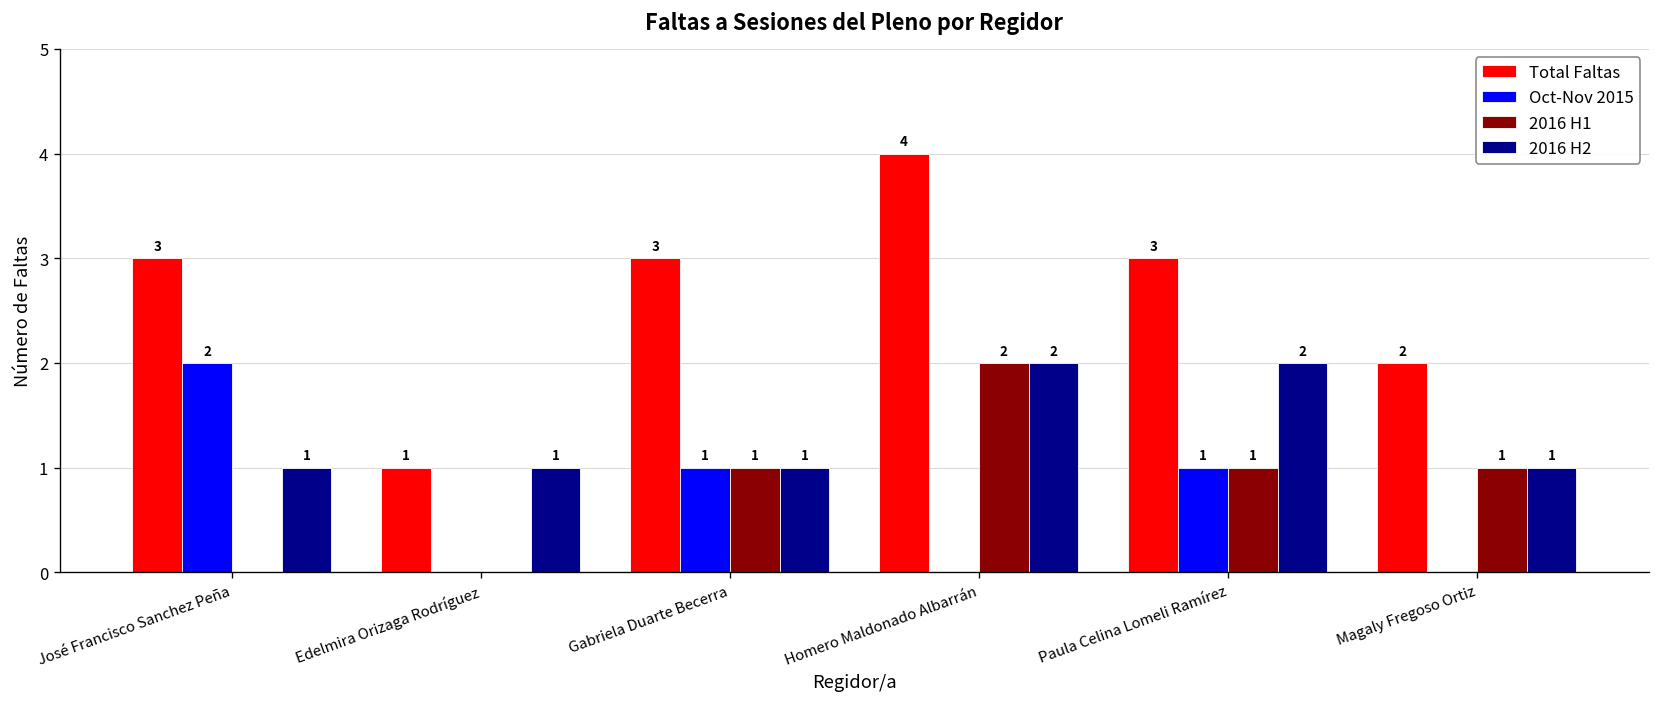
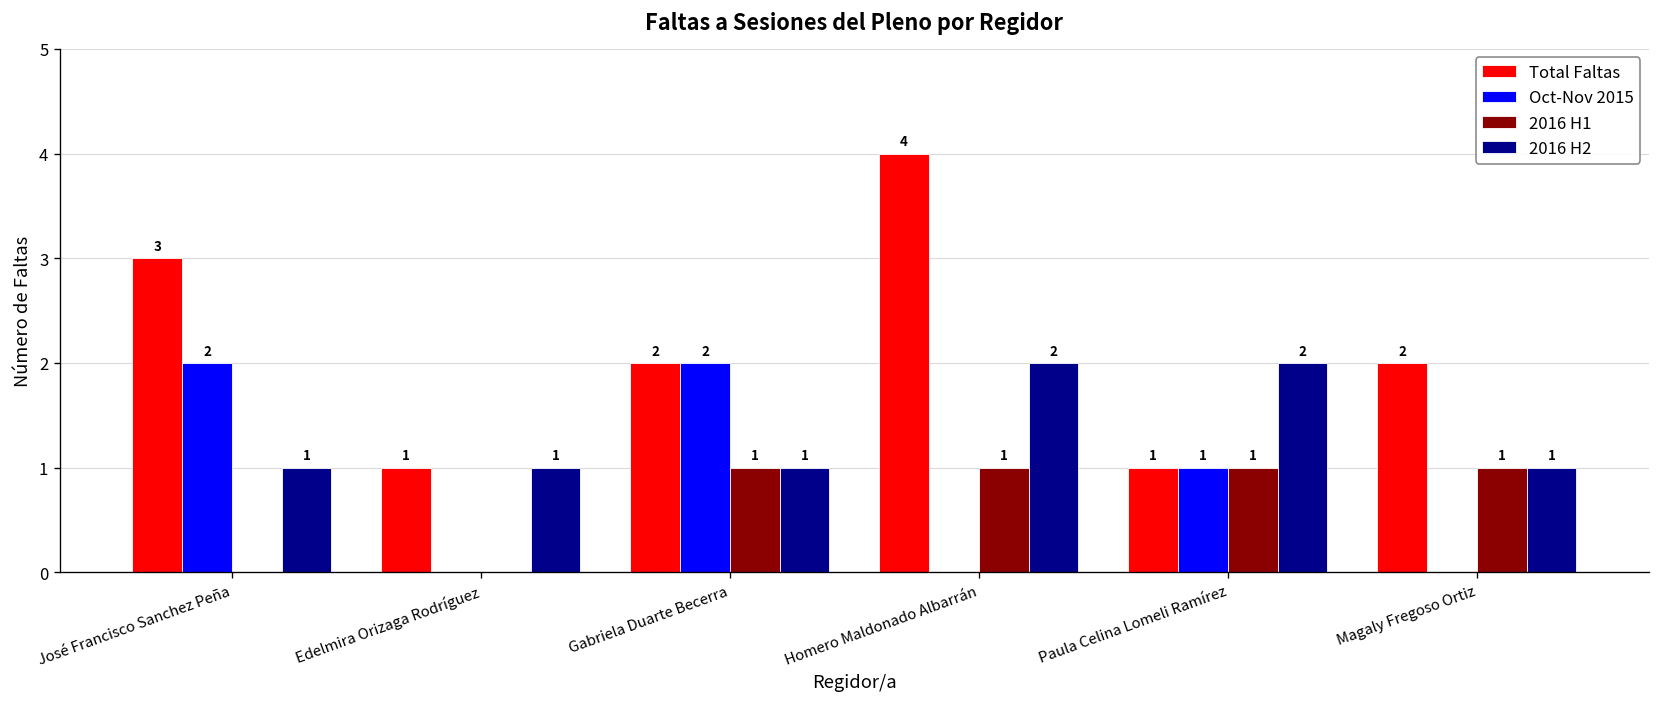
  {
    "Total Faltas": {
      "José Francisco Sanchez Peña": 3,
      "Edelmira Orizaga Rodríguez": 1,
-     "Gabriela Duarte Becerra": 3,
+     "Gabriela Duarte Becerra": 2,
      "Homero Maldonado Albarrán": 4,
-     "Paula Celina Lomeli Ramírez": 3,
+     "Paula Celina Lomeli Ramírez": 1,
      "Magaly Fregoso Ortiz": 2
    },
    "Oct-Nov 2015": {
      "José Francisco Sanchez Peña": 2,
-     "Gabriela Duarte Becerra": 1,
+     "Gabriela Duarte Becerra": 2,
      "Paula Celina Lomeli Ramírez": 1
    },
    "2016 H1": {
      "Gabriela Duarte Becerra": 1,
-     "Homero Maldonado Albarrán": 2,
+     "Homero Maldonado Albarrán": 1,
      "Paula Celina Lomeli Ramírez": 1,
      "Magaly Fregoso Ortiz": 1
    },
    "2016 H2": {
      "José Francisco Sanchez Peña": 1,
      "Edelmira Orizaga Rodríguez": 1,
      "Gabriela Duarte Becerra": 1,
      "Homero Maldonado Albarrán": 2,
      "Paula Celina Lomeli Ramírez": 2,
      "Magaly Fregoso Ortiz": 1
    }
  }
